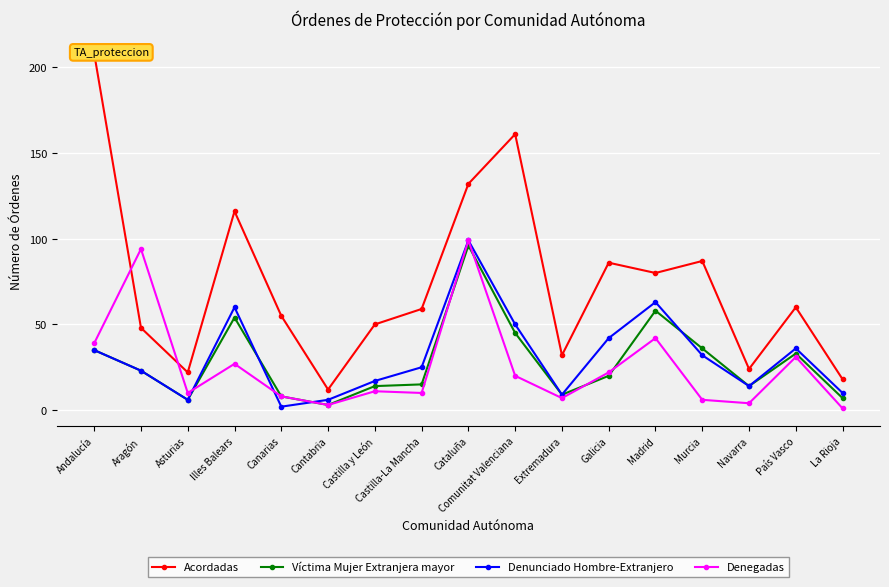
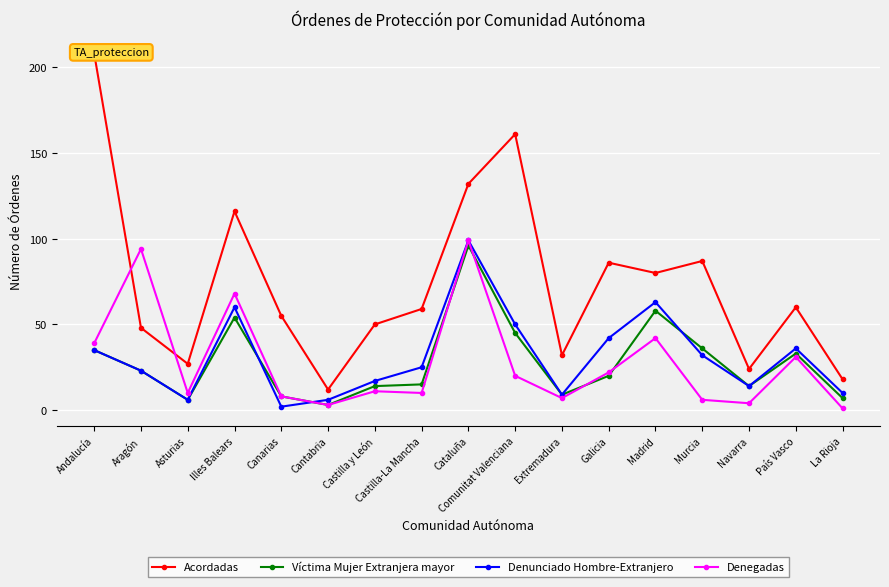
  {
    "Acordadas": {
      "Aragón": 48,
-     "Asturias": 22,
+     "Asturias": 27,
      "Illes Balears": 116,
      "Canarias": 55,
      "Cantabria": 12,
      "Castilla y León": 50,
      "Castilla-La Mancha": 59,
      "Cataluña": 132,
      "Comunitat Valenciana": 161,
      "Extremadura": 32,
      "Galicia": 86,
      "Madrid": 80,
      "Murcia": 87,
      "Navarra": 24,
      "País Vasco": 60,
      "La Rioja": 18
    },
    "Víctima Mujer Extranjera mayor": {
      "Illes Balears": 54,
      "Castilla y León": 14,
      "Castilla-La Mancha": 15,
      "Cataluña": 96,
      "Comunitat Valenciana": 45,
      "Galicia": 20,
      "Madrid": 58,
      "Murcia": 36,
      "País Vasco": 33,
      "La Rioja": 7
    },
    "Denunciado Hombre-Extranjero": {
      "Illes Balears": 60,
      "Canarias": 2,
      "Cantabria": 6,
      "Castilla y León": 17,
      "Castilla-La Mancha": 25,
      "Comunitat Valenciana": 50,
      "Galicia": 42,
      "Madrid": 63,
      "Murcia": 32,
      "País Vasco": 36,
      "La Rioja": 10
    },
    "Denegadas": {
      "Andalucía": 39,
      "Aragón": 94,
      "Asturias": 10,
-     "Illes Balears": 27,
+     "Illes Balears": 68,
      "Castilla y León": 11,
      "Castilla-La Mancha": 10,
      "Comunitat Valenciana": 20,
      "Extremadura": 7,
      "Galicia": 22,
      "Madrid": 42,
      "Murcia": 6,
      "Navarra": 4,
      "País Vasco": 31,
      "La Rioja": 1
    }
  }
